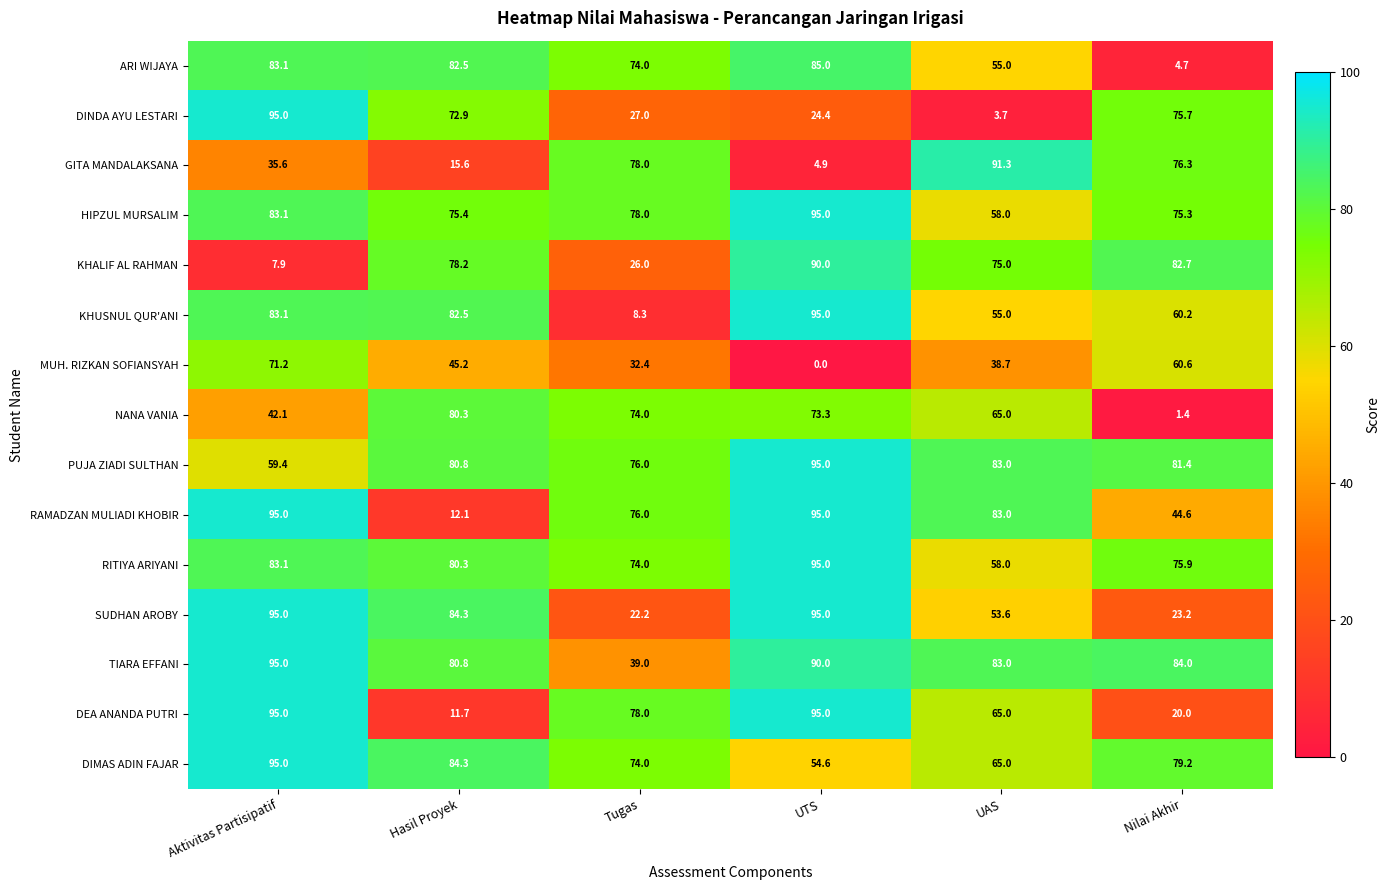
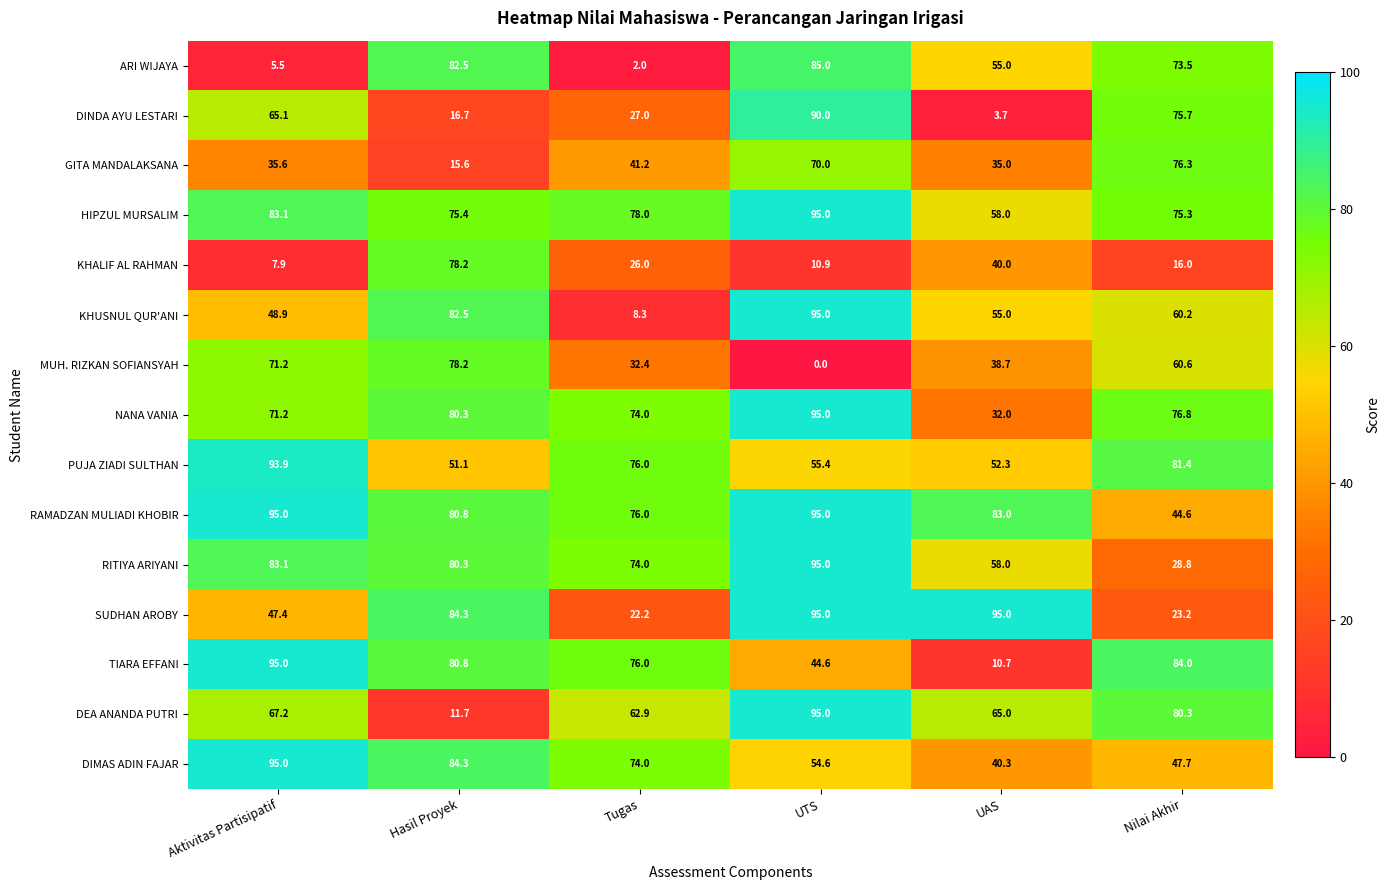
  {
    "ARI WIJAYA": {
-     "Aktivitas Partisipatif": 83.1,
+     "Aktivitas Partisipatif": 5.5,
      "Hasil Proyek": 82.5,
-     "Tugas": 74.0,
+     "Tugas": 2.0,
      "UTS": 85.0,
      "UAS": 55.0,
-     "Nilai Akhir": 4.7
+     "Nilai Akhir": 73.5
    },
    "DINDA AYU LESTARI": {
-     "Aktivitas Partisipatif": 95.0,
-     "Hasil Proyek": 72.9,
+     "Aktivitas Partisipatif": 65.1,
+     "Hasil Proyek": 16.7,
      "Tugas": 27.0,
-     "UTS": 24.4,
+     "UTS": 90.0,
      "UAS": 3.7,
      "Nilai Akhir": 75.7
    },
    "GITA MANDALAKSANA": {
      "Aktivitas Partisipatif": 35.6,
      "Hasil Proyek": 15.6,
-     "Tugas": 78.0,
-     "UTS": 4.9,
-     "UAS": 91.3,
+     "Tugas": 41.2,
+     "UTS": 70.0,
+     "UAS": 35.0,
      "Nilai Akhir": 76.3
    },
    "HIPZUL MURSALIM": {
      "Aktivitas Partisipatif": 83.1,
      "Hasil Proyek": 75.4,
      "Tugas": 78.0,
      "UTS": 95.0,
      "UAS": 58.0,
      "Nilai Akhir": 75.3
    },
    "KHALIF AL RAHMAN": {
      "Aktivitas Partisipatif": 7.9,
      "Hasil Proyek": 78.2,
      "Tugas": 26.0,
-     "UTS": 90.0,
-     "UAS": 75.0,
-     "Nilai Akhir": 82.7
+     "UTS": 10.9,
+     "UAS": 40.0,
+     "Nilai Akhir": 16.0
    },
    "KHUSNUL QUR'ANI": {
-     "Aktivitas Partisipatif": 83.1,
+     "Aktivitas Partisipatif": 48.9,
      "Hasil Proyek": 82.5,
      "Tugas": 8.3,
      "UTS": 95.0,
      "UAS": 55.0,
      "Nilai Akhir": 60.2
    },
    "MUH. RIZKAN SOFIANSYAH": {
      "Aktivitas Partisipatif": 71.2,
-     "Hasil Proyek": 45.2,
+     "Hasil Proyek": 78.2,
      "Tugas": 32.4,
      "UTS": 0.0,
      "UAS": 38.7,
      "Nilai Akhir": 60.6
    },
    "NANA VANIA": {
-     "Aktivitas Partisipatif": 42.1,
+     "Aktivitas Partisipatif": 71.2,
      "Hasil Proyek": 80.3,
      "Tugas": 74.0,
-     "UTS": 73.3,
-     "UAS": 65.0,
-     "Nilai Akhir": 1.4
+     "UTS": 95.0,
+     "UAS": 32.0,
+     "Nilai Akhir": 76.8
    },
    "PUJA ZIADI SULTHAN": {
-     "Aktivitas Partisipatif": 59.4,
-     "Hasil Proyek": 80.8,
+     "Aktivitas Partisipatif": 93.9,
+     "Hasil Proyek": 51.1,
      "Tugas": 76.0,
-     "UTS": 95.0,
-     "UAS": 83.0,
+     "UTS": 55.4,
+     "UAS": 52.3,
      "Nilai Akhir": 81.4
    },
    "RAMADZAN MULIADI KHOBIR": {
      "Aktivitas Partisipatif": 95.0,
-     "Hasil Proyek": 12.1,
+     "Hasil Proyek": 80.8,
      "Tugas": 76.0,
      "UTS": 95.0,
      "UAS": 83.0,
      "Nilai Akhir": 44.6
    },
    "RITIYA ARIYANI": {
      "Aktivitas Partisipatif": 83.1,
      "Hasil Proyek": 80.3,
      "Tugas": 74.0,
      "UTS": 95.0,
      "UAS": 58.0,
-     "Nilai Akhir": 75.9
+     "Nilai Akhir": 28.8
    },
    "SUDHAN AROBY": {
-     "Aktivitas Partisipatif": 95.0,
+     "Aktivitas Partisipatif": 47.4,
      "Hasil Proyek": 84.3,
      "Tugas": 22.2,
      "UTS": 95.0,
-     "UAS": 53.6,
+     "UAS": 95.0,
      "Nilai Akhir": 23.2
    },
    "TIARA EFFANI": {
      "Aktivitas Partisipatif": 95.0,
      "Hasil Proyek": 80.8,
-     "Tugas": 39.0,
-     "UTS": 90.0,
-     "UAS": 83.0,
+     "Tugas": 76.0,
+     "UTS": 44.6,
+     "UAS": 10.7,
      "Nilai Akhir": 84.0
    },
    "DEA ANANDA PUTRI": {
-     "Aktivitas Partisipatif": 95.0,
+     "Aktivitas Partisipatif": 67.2,
      "Hasil Proyek": 11.7,
-     "Tugas": 78.0,
+     "Tugas": 62.9,
      "UTS": 95.0,
      "UAS": 65.0,
-     "Nilai Akhir": 20.0
+     "Nilai Akhir": 80.3
    },
    "DIMAS ADIN FAJAR": {
      "Aktivitas Partisipatif": 95.0,
      "Hasil Proyek": 84.3,
      "Tugas": 74.0,
      "UTS": 54.6,
-     "UAS": 65.0,
-     "Nilai Akhir": 79.2
+     "UAS": 40.3,
+     "Nilai Akhir": 47.7
    }
  }
